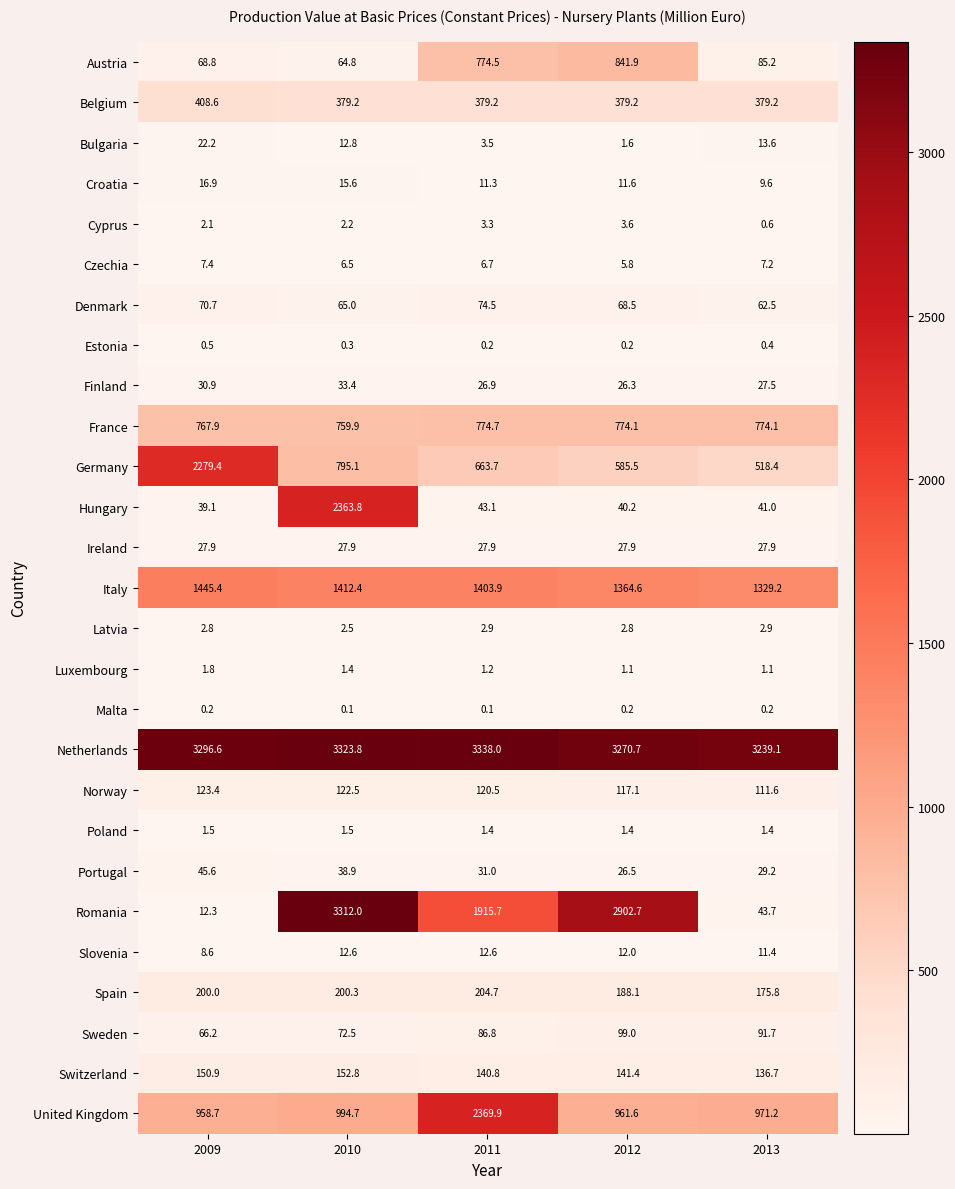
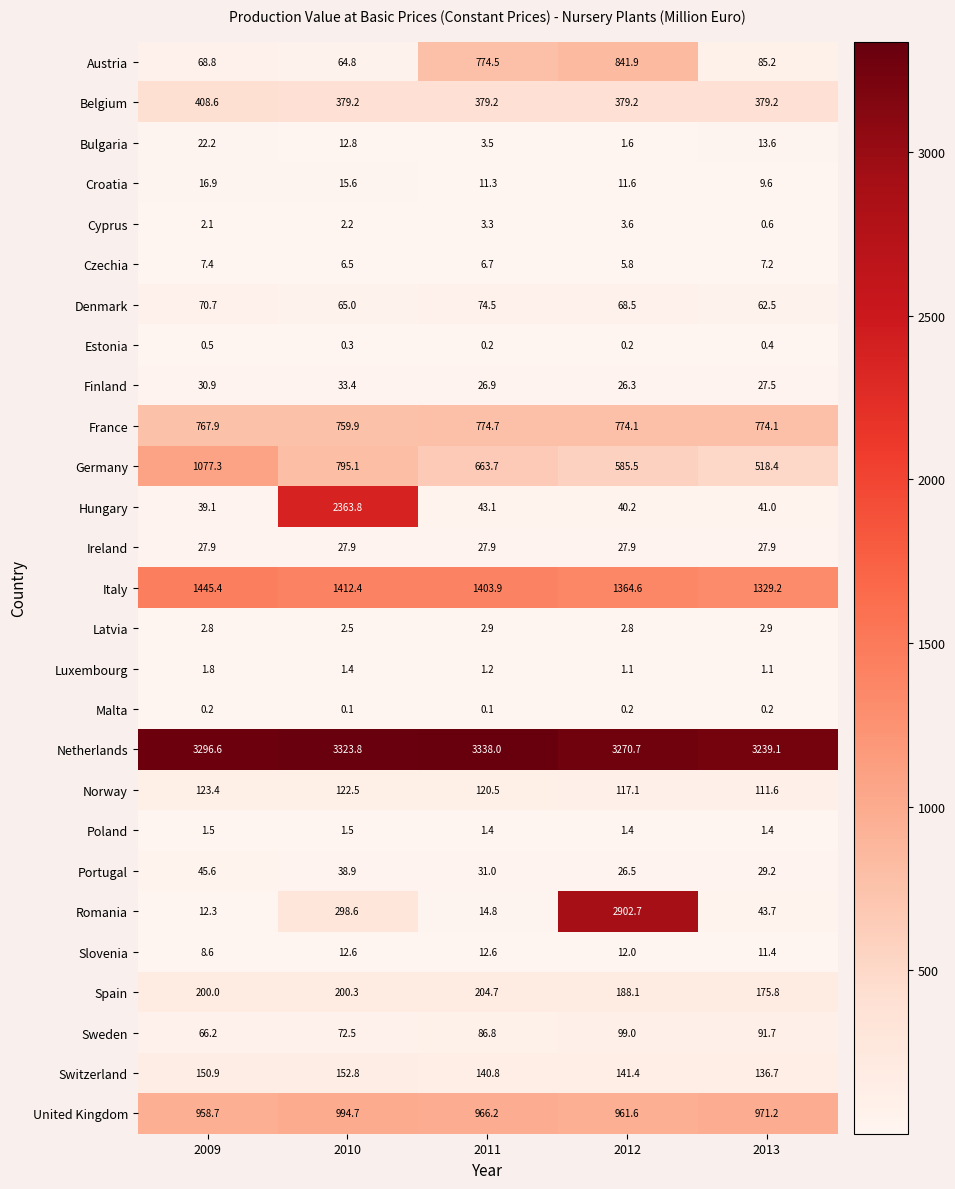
  {
    "Austria": {
      "2009": 68.8,
      "2010": 64.8,
      "2011": 774.5,
      "2012": 841.9,
      "2013": 85.2
    },
    "Belgium": {
      "2009": 408.6,
      "2010": 379.2,
      "2011": 379.2,
      "2012": 379.2,
      "2013": 379.2
    },
    "Bulgaria": {
      "2009": 22.2,
      "2010": 12.8,
      "2011": 3.5,
      "2012": 1.6,
      "2013": 13.6
    },
    "Croatia": {
      "2009": 16.9,
      "2010": 15.6,
      "2011": 11.3,
      "2012": 11.6,
      "2013": 9.6
    },
    "Cyprus": {
      "2009": 2.1,
      "2010": 2.2,
      "2011": 3.3,
      "2012": 3.6,
      "2013": 0.6
    },
    "Czechia": {
      "2009": 7.4,
      "2010": 6.5,
      "2011": 6.7,
      "2012": 5.8,
      "2013": 7.2
    },
    "Denmark": {
      "2009": 70.7,
      "2010": 65.0,
      "2011": 74.5,
      "2012": 68.5,
      "2013": 62.5
    },
    "Estonia": {
      "2009": 0.5,
      "2010": 0.3,
      "2011": 0.2,
      "2012": 0.2,
      "2013": 0.4
    },
    "Finland": {
      "2009": 30.9,
      "2010": 33.4,
      "2011": 26.9,
      "2012": 26.3,
      "2013": 27.5
    },
    "France": {
      "2009": 767.9,
      "2010": 759.9,
      "2011": 774.7,
      "2012": 774.1,
      "2013": 774.1
    },
    "Germany": {
-     "2009": 2279.4,
+     "2009": 1077.3,
      "2010": 795.1,
      "2011": 663.7,
      "2012": 585.5,
      "2013": 518.4
    },
    "Hungary": {
      "2009": 39.1,
      "2010": 2363.8,
      "2011": 43.1,
      "2012": 40.2,
      "2013": 41.0
    },
    "Ireland": {
      "2009": 27.9,
      "2010": 27.9,
      "2011": 27.9,
      "2012": 27.9,
      "2013": 27.9
    },
    "Italy": {
      "2009": 1445.4,
      "2010": 1412.4,
      "2011": 1403.9,
      "2012": 1364.6,
      "2013": 1329.2
    },
    "Latvia": {
      "2009": 2.8,
      "2010": 2.5,
      "2011": 2.9,
      "2012": 2.8,
      "2013": 2.9
    },
    "Luxembourg": {
      "2009": 1.8,
      "2010": 1.4,
      "2011": 1.2,
      "2012": 1.1,
      "2013": 1.1
    },
    "Malta": {
      "2009": 0.2,
      "2010": 0.1,
      "2011": 0.1,
      "2012": 0.2,
      "2013": 0.2
    },
    "Netherlands": {
      "2009": 3296.6,
      "2010": 3323.8,
      "2011": 3338.0,
      "2012": 3270.7,
      "2013": 3239.1
    },
    "Norway": {
      "2009": 123.4,
      "2010": 122.5,
      "2011": 120.5,
      "2012": 117.1,
      "2013": 111.6
    },
    "Poland": {
      "2009": 1.5,
      "2010": 1.5,
      "2011": 1.4,
      "2012": 1.4,
      "2013": 1.4
    },
    "Portugal": {
      "2009": 45.6,
      "2010": 38.9,
      "2011": 31.0,
      "2012": 26.5,
      "2013": 29.2
    },
    "Romania": {
      "2009": 12.3,
-     "2010": 3312.0,
-     "2011": 1915.7,
+     "2010": 298.6,
+     "2011": 14.8,
      "2012": 2902.7,
      "2013": 43.7
    },
    "Slovenia": {
      "2009": 8.6,
      "2010": 12.6,
      "2011": 12.6,
      "2012": 12.0,
      "2013": 11.4
    },
    "Spain": {
      "2009": 200.0,
      "2010": 200.3,
      "2011": 204.7,
      "2012": 188.1,
      "2013": 175.8
    },
    "Sweden": {
      "2009": 66.2,
      "2010": 72.5,
      "2011": 86.8,
      "2012": 99.0,
      "2013": 91.7
    },
    "Switzerland": {
      "2009": 150.9,
      "2010": 152.8,
      "2011": 140.8,
      "2012": 141.4,
      "2013": 136.7
    },
    "United Kingdom": {
      "2009": 958.7,
      "2010": 994.7,
-     "2011": 2369.9,
+     "2011": 966.2,
      "2012": 961.6,
      "2013": 971.2
    }
  }
